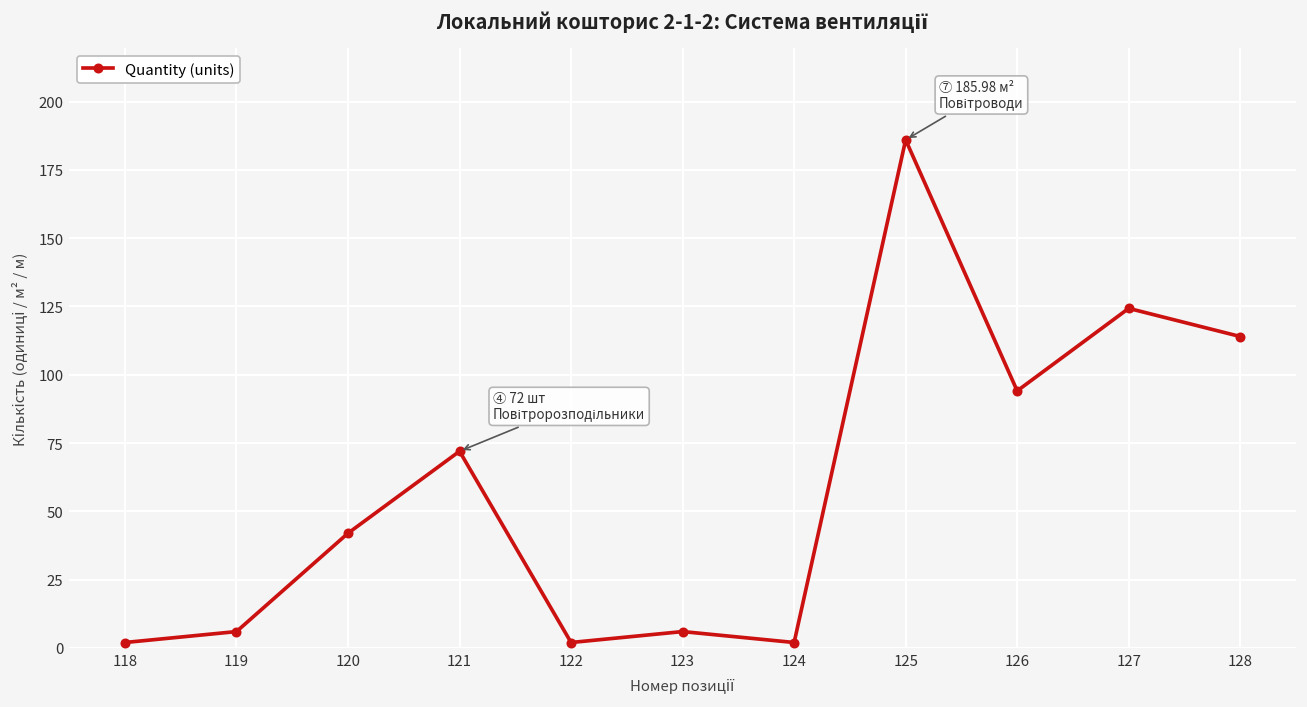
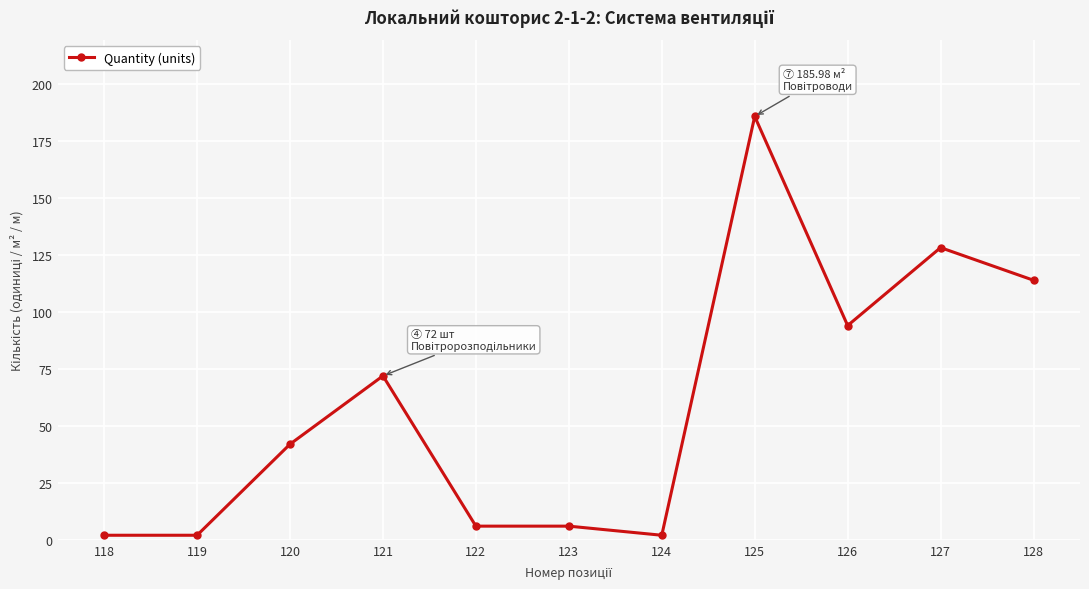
  {
    "118": 2,
-   "119": 6,
+   "119": 2,
    "120": 42,
-   "122": 2,
+   "122": 6,
    "123": 6,
    "124": 2,
    "126": 94,
-   "127": 124,
+   "127": 128,
    "128": 114
  }
